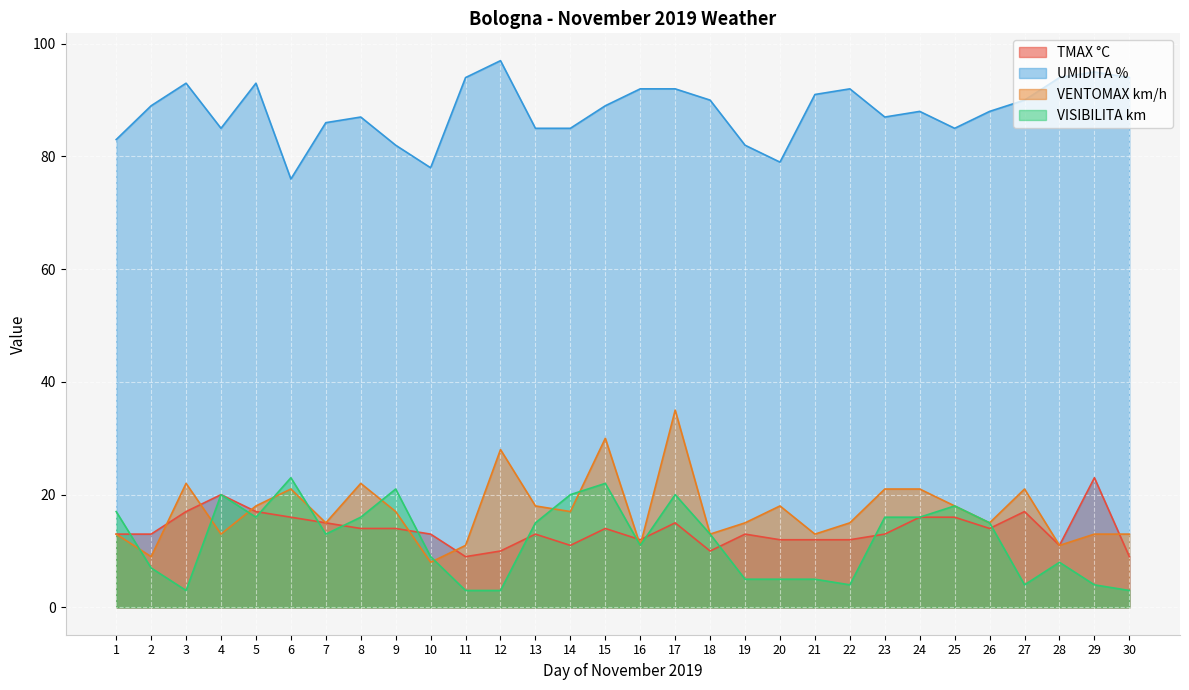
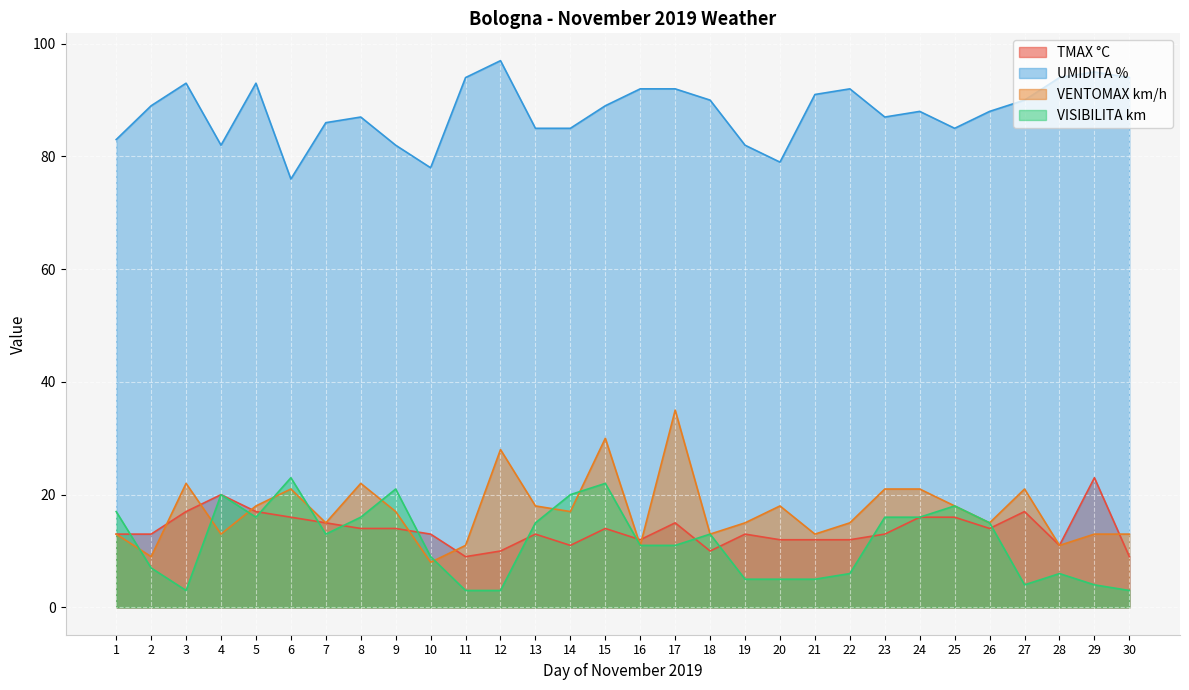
  {
    "UMIDITA %": {
      "1": 83,
      "2": 89,
      "3": 93,
-     "4": 85,
+     "4": 82,
      "5": 93,
      "6": 76,
      "7": 86,
      "8": 87,
      "9": 82,
      "10": 78,
      "11": 94,
      "12": 97,
      "13": 85,
      "14": 85,
      "15": 89,
      "16": 92,
      "17": 92,
      "18": 90,
      "19": 82,
      "20": 79,
      "21": 91,
      "22": 92,
      "23": 87,
      "24": 88,
      "25": 85,
      "26": 88
    },
    "VISIBILITA km": {
      "1": 17,
      "2": 7,
      "3": 3,
      "5": 16,
      "6": 23,
      "7": 13,
      "8": 16,
      "9": 21,
      "10": 9,
      "11": 3,
      "12": 3,
      "13": 15,
      "14": 20,
      "15": 22,
-     "17": 20,
+     "17": 11,
      "19": 5,
      "20": 5,
      "21": 5,
-     "22": 4,
+     "22": 6,
      "23": 16,
      "27": 4,
-     "28": 8,
+     "28": 6,
      "29": 4,
      "30": 3
    }
  }
